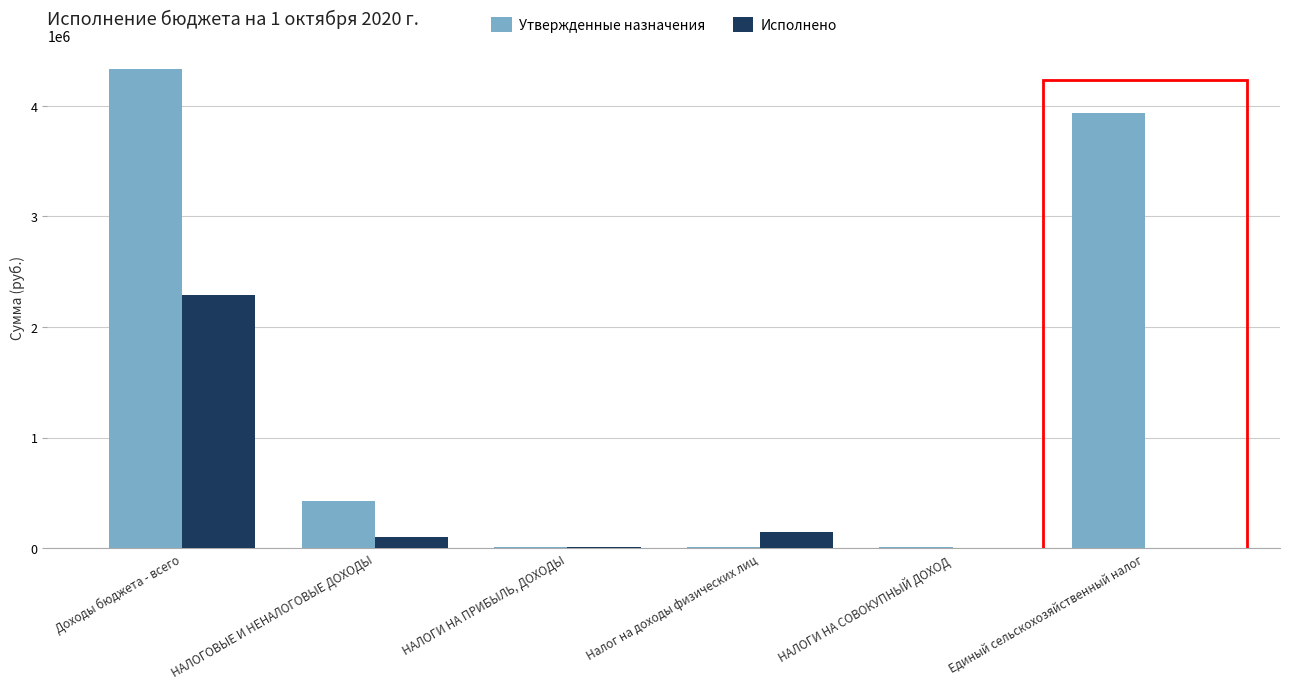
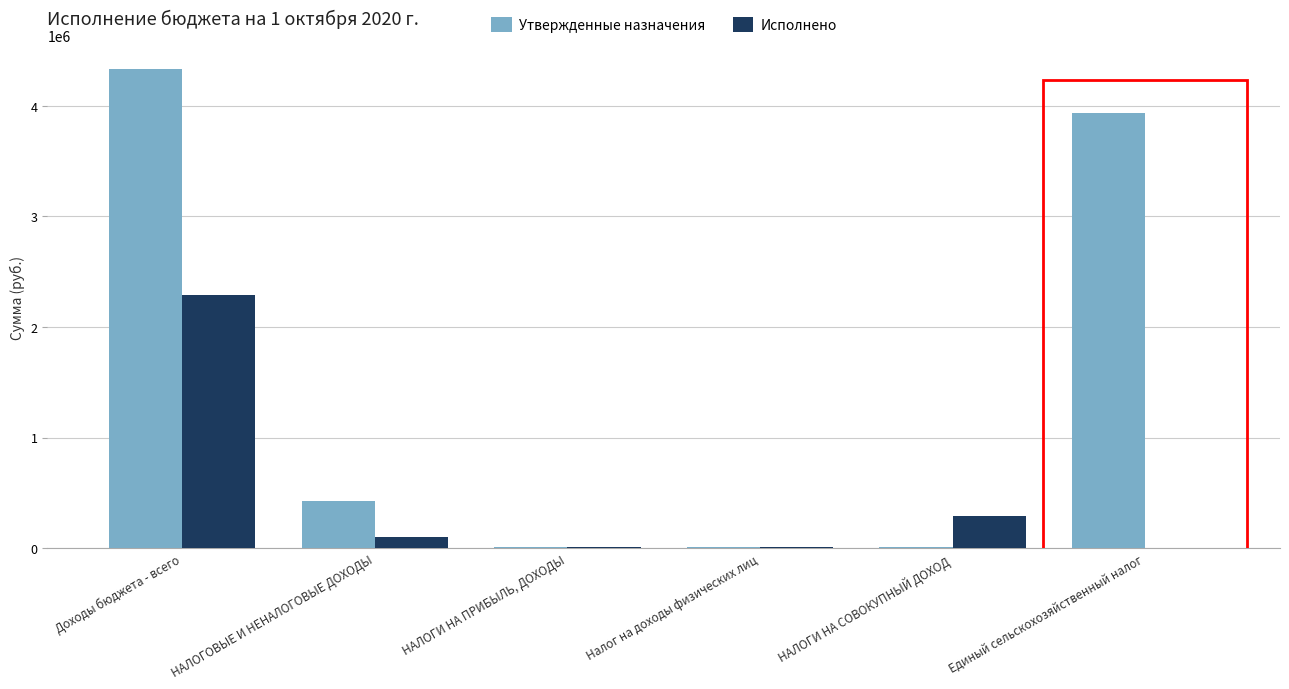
  {
    "Утвержденные назначения": {
      "Доходы бюджета - всего": 4330000,
      "НАЛОГОВЫЕ И НЕНАЛОГОВЫЕ ДОХОДЫ": 420000,
      "Единый сельскохозяйственный налог": 3940000
    },
    "Исполнено": {
      "Доходы бюджета - всего": 2290000,
      "НАЛОГОВЫЕ И НЕНАЛОГОВЫЕ ДОХОДЫ": 100000,
-     "Налог на доходы физических лиц": 150000,
-     "НАЛОГИ НА СОВОКУПНЫЙ ДОХОД": 0
+     "Налог на доходы физических лиц": 10000,
+     "НАЛОГИ НА СОВОКУПНЫЙ ДОХОД": 290000
    }
  }
